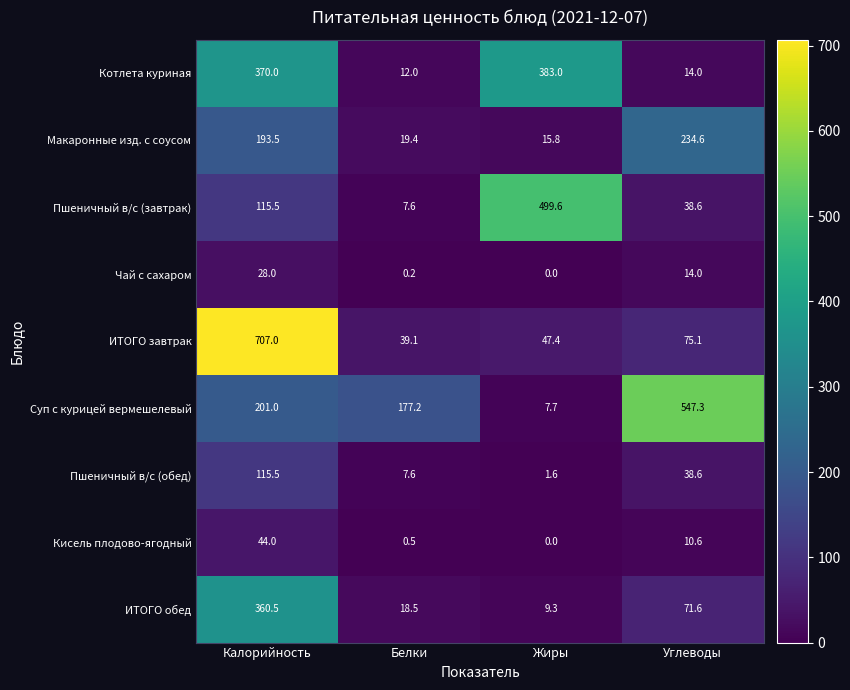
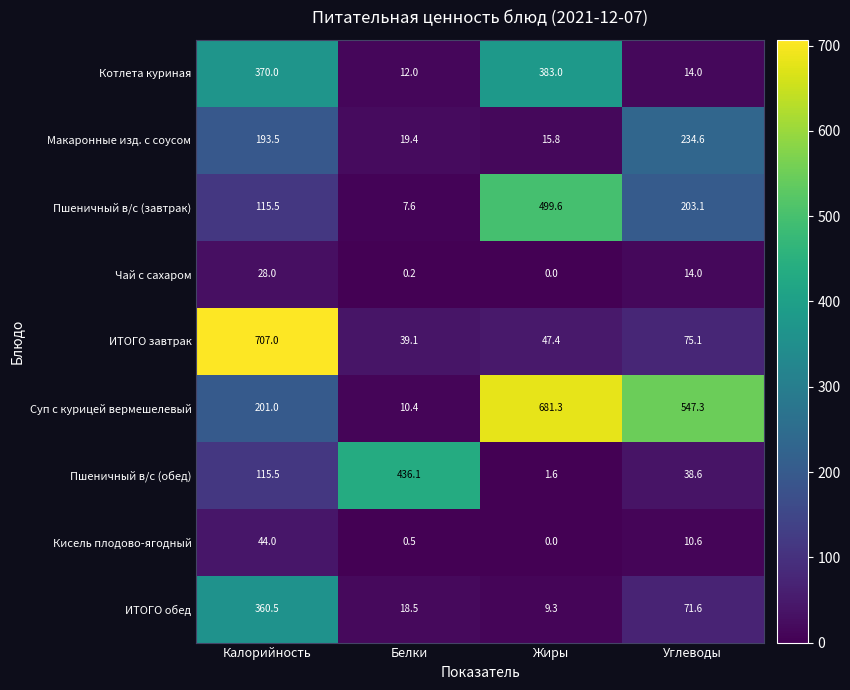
  {
    "Котлета куриная": {
      "Калорийность": 370.0,
      "Белки": 12.0,
      "Жиры": 383.0,
      "Углеводы": 14.0
    },
    "Макаронные изд. с соусом": {
      "Калорийность": 193.5,
      "Белки": 19.4,
      "Жиры": 15.8,
      "Углеводы": 234.6
    },
    "Пшеничный в/с (завтрак)": {
      "Калорийность": 115.5,
      "Белки": 7.6,
      "Жиры": 499.6,
-     "Углеводы": 38.6
+     "Углеводы": 203.1
    },
    "Чай с сахаром": {
      "Калорийность": 28.0,
      "Белки": 0.2,
      "Жиры": 0.0,
      "Углеводы": 14.0
    },
    "ИТОГО завтрак": {
      "Калорийность": 707.0,
      "Белки": 39.1,
      "Жиры": 47.4,
      "Углеводы": 75.1
    },
    "Суп с курицей вермешелевый": {
      "Калорийность": 201.0,
-     "Белки": 177.2,
-     "Жиры": 7.7,
+     "Белки": 10.4,
+     "Жиры": 681.3,
      "Углеводы": 547.3
    },
    "Пшеничный в/с (обед)": {
      "Калорийность": 115.5,
-     "Белки": 7.6,
+     "Белки": 436.1,
      "Жиры": 1.6,
      "Углеводы": 38.6
    },
    "Кисель плодово-ягодный": {
      "Калорийность": 44.0,
      "Белки": 0.5,
      "Жиры": 0.0,
      "Углеводы": 10.6
    },
    "ИТОГО обед": {
      "Калорийность": 360.5,
      "Белки": 18.5,
      "Жиры": 9.3,
      "Углеводы": 71.6
    }
  }
